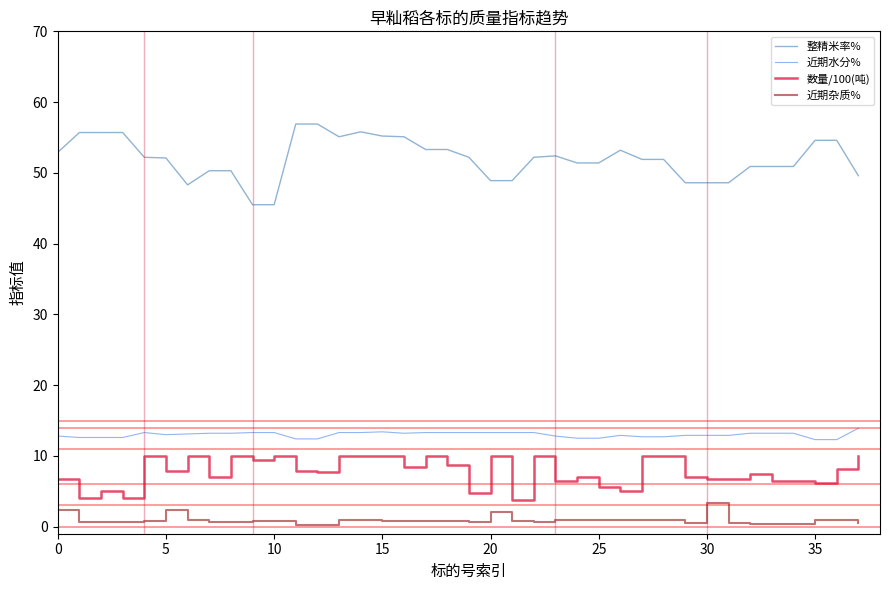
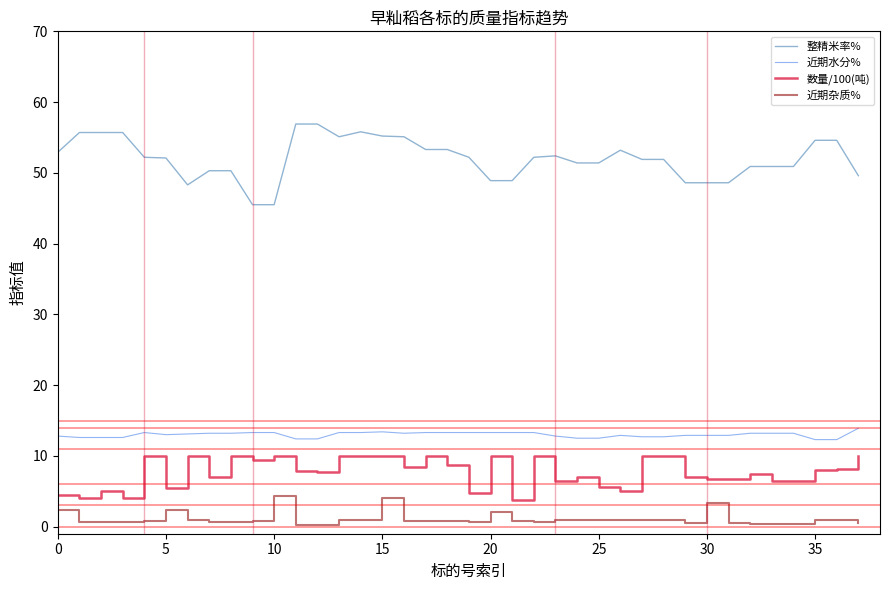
  {
    "数量/100(吨)": {
-     "0": 7,
-     "5": 8,
+     "0": 4,
+     "5": 5,
      "10": 10,
      "15": 10,
      "20": 10,
      "25": 6,
      "30": 7,
-     "35": 6
+     "35": 8
    },
    "近期杂质%": {
      "0": 2,
      "5": 2,
-     "10": 1,
-     "15": 1,
+     "10": 4,
+     "15": 4,
      "20": 2,
      "25": 1,
      "30": 3,
      "35": 1
    }
  }
